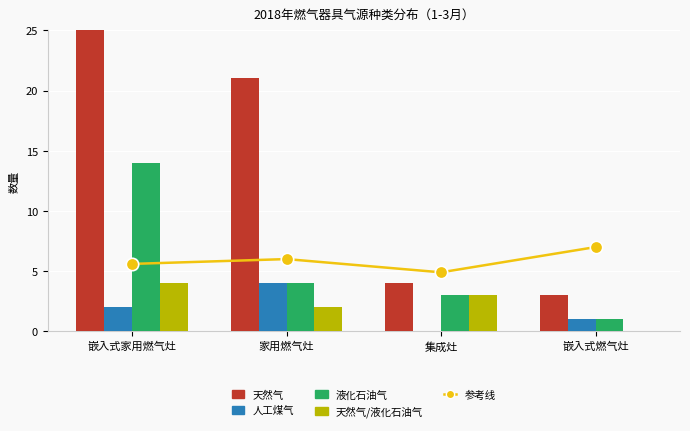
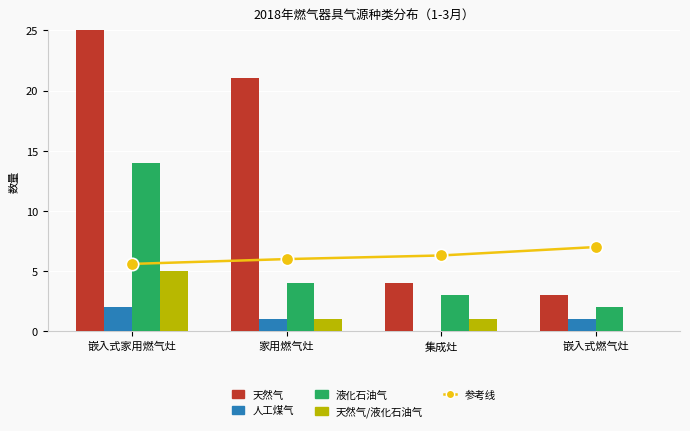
  {
    "参考线": {
      "嵌入式家用燃气灶": 5.6,
      "家用燃气灶": 6.0,
-     "集成灶": 4.9,
+     "集成灶": 6.3,
      "嵌入式燃气灶": 7.0
    },
    "天然气": {
      "家用燃气灶": 21.0,
      "集成灶": 4.0,
      "嵌入式燃气灶": 3.0
    },
    "人工煤气": {
      "嵌入式家用燃气灶": 2,
-     "家用燃气灶": 4,
+     "家用燃气灶": 1,
      "集成灶": 0,
      "嵌入式燃气灶": 1
    },
    "液化石油气": {
      "嵌入式家用燃气灶": 14,
      "家用燃气灶": 4,
      "集成灶": 3,
-     "嵌入式燃气灶": 1
+     "嵌入式燃气灶": 2
    },
    "天然气/液化石油气": {
-     "嵌入式家用燃气灶": 4,
-     "家用燃气灶": 2,
-     "集成灶": 3,
+     "嵌入式家用燃气灶": 5,
+     "家用燃气灶": 1,
+     "集成灶": 1,
      "嵌入式燃气灶": 0
    }
  }
